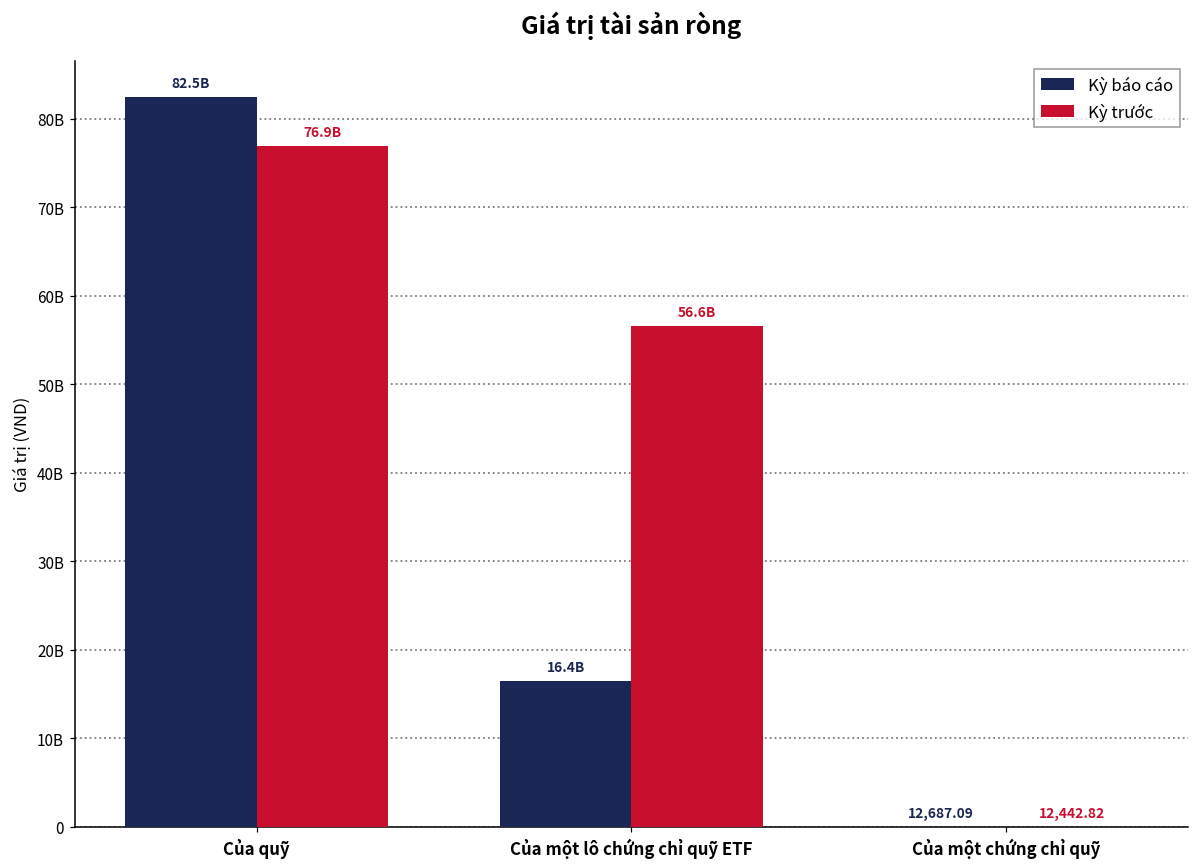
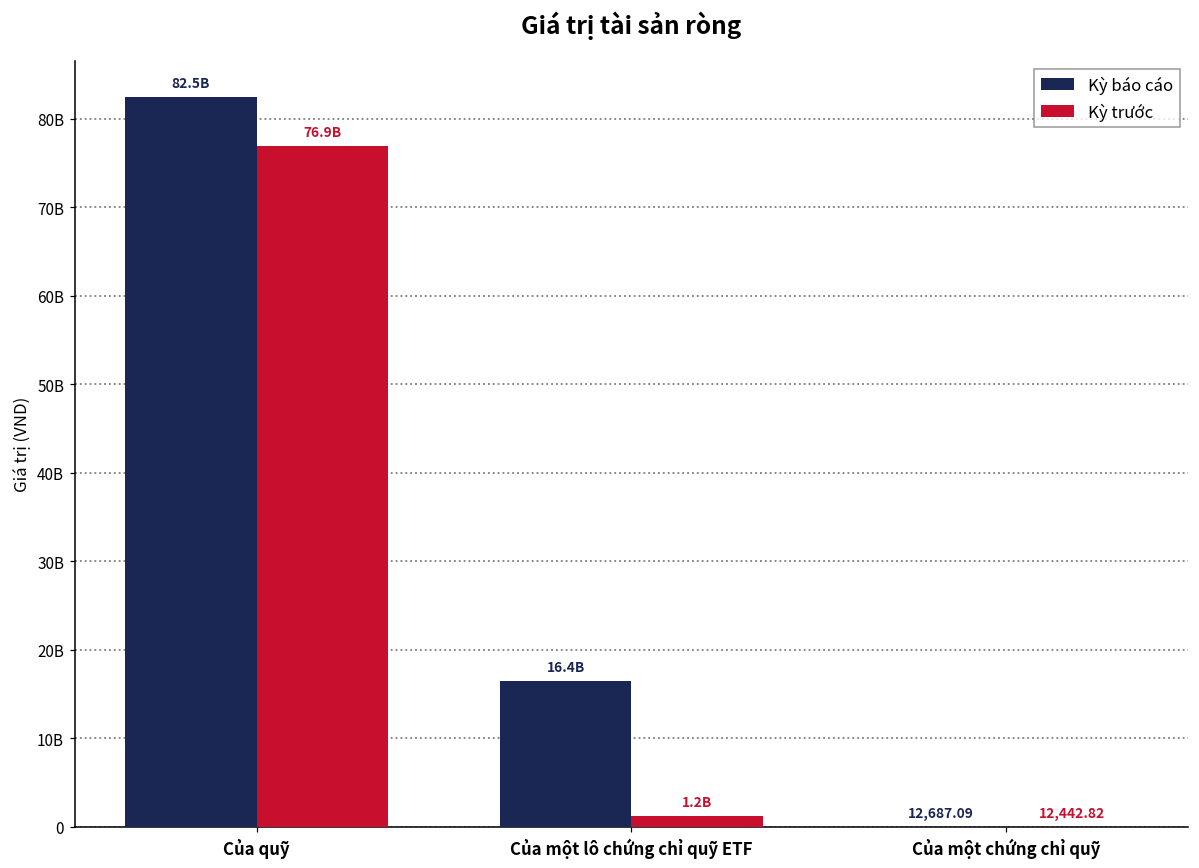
  {
    "Kỳ báo cáo": {
      "Của quỹ": "82.5B",
      "Của một lô chứng chỉ quỹ ETF": "16.4B",
      "Của một chứng chỉ quỹ": "12,687.09"
    },
    "Kỳ trước": {
      "Của quỹ": "76.9B",
-     "Của một lô chứng chỉ quỹ ETF": "56.6B",
+     "Của một lô chứng chỉ quỹ ETF": "1.2B",
      "Của một chứng chỉ quỹ": "12,442.82"
    }
  }
